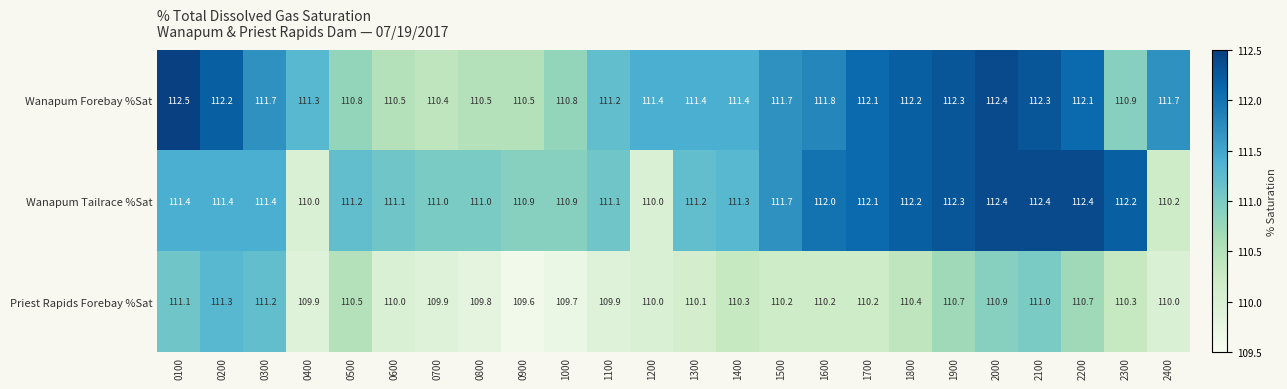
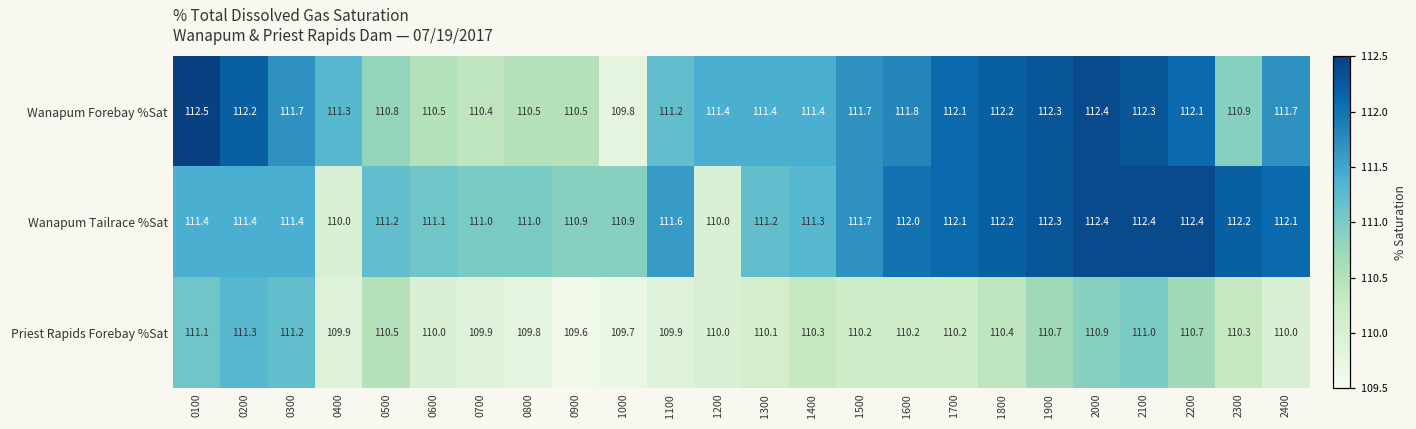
  {
    "Wanapum Forebay %Sat": {
      "0100": 112.5,
      "0200": 112.2,
      "0300": 111.7,
      "0400": 111.3,
      "0500": 110.8,
      "0600": 110.5,
      "0700": 110.4,
      "0800": 110.5,
      "0900": 110.5,
-     "1000": 110.8,
+     "1000": 109.8,
      "1100": 111.2,
      "1200": 111.4,
      "1300": 111.4,
      "1400": 111.4,
      "1500": 111.7,
      "1600": 111.8,
      "1700": 112.1,
      "1800": 112.2,
      "1900": 112.3,
      "2000": 112.4,
      "2100": 112.3,
      "2200": 112.1,
      "2300": 110.9,
      "2400": 111.7
    },
    "Wanapum Tailrace %Sat": {
      "0100": 111.4,
      "0200": 111.4,
      "0300": 111.4,
      "0400": 110.0,
      "0500": 111.2,
      "0600": 111.1,
      "0700": 111.0,
      "0800": 111.0,
      "0900": 110.9,
      "1000": 110.9,
-     "1100": 111.1,
+     "1100": 111.6,
      "1200": 110.0,
      "1300": 111.2,
      "1400": 111.3,
      "1500": 111.7,
      "1600": 112.0,
      "1700": 112.1,
      "1800": 112.2,
      "1900": 112.3,
      "2000": 112.4,
      "2100": 112.4,
      "2200": 112.4,
      "2300": 112.2,
-     "2400": 110.2
+     "2400": 112.1
    },
    "Priest Rapids Forebay %Sat": {
      "0100": 111.1,
      "0200": 111.3,
      "0300": 111.2,
      "0400": 109.9,
      "0500": 110.5,
      "0600": 110.0,
      "0700": 109.9,
      "0800": 109.8,
      "0900": 109.6,
      "1000": 109.7,
      "1100": 109.9,
      "1200": 110.0,
      "1300": 110.1,
      "1400": 110.3,
      "1500": 110.2,
      "1600": 110.2,
      "1700": 110.2,
      "1800": 110.4,
      "1900": 110.7,
      "2000": 110.9,
      "2100": 111.0,
      "2200": 110.7,
      "2300": 110.3,
      "2400": 110.0
    }
  }
